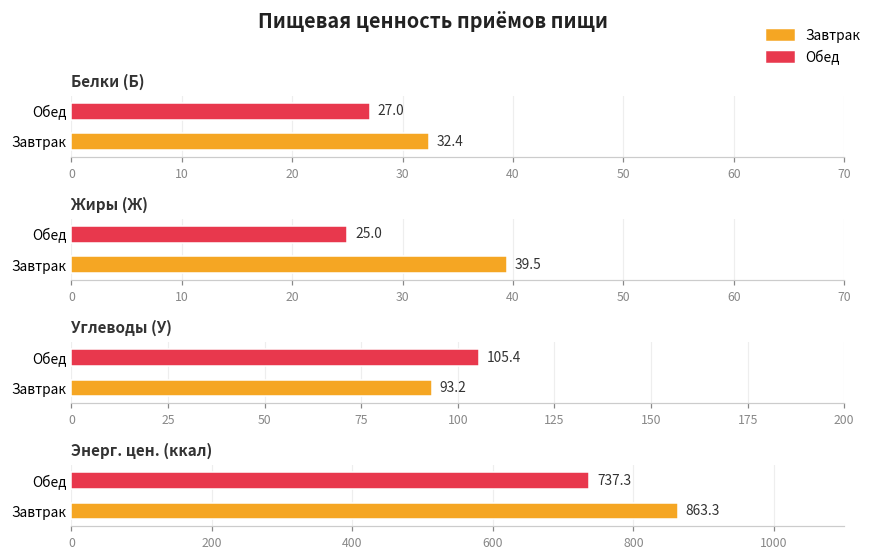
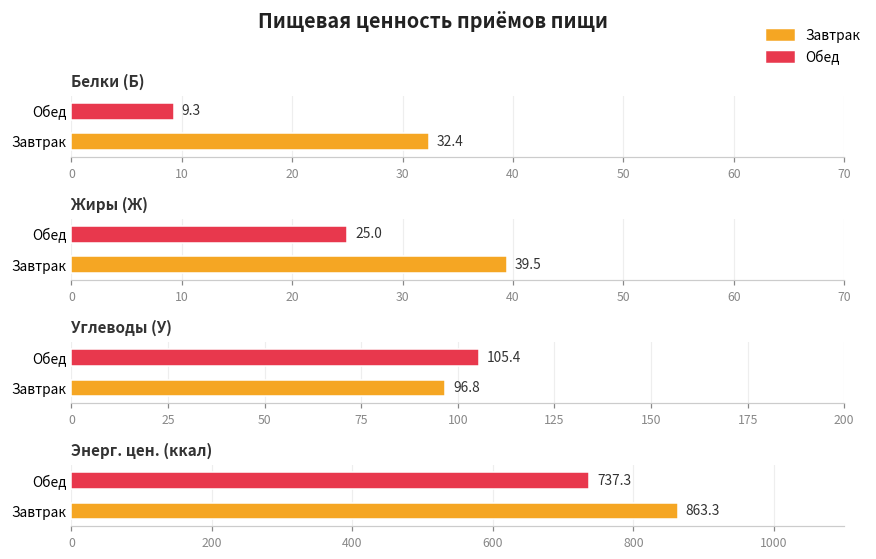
  {
    "Белки (Б)": {
-     "Обед": 27.0,
+     "Обед": 9.3,
      "Завтрак": 32.4
    },
    "Жиры (Ж)": {
      "Обед": 25.0,
      "Завтрак": 39.5
    },
    "Углеводы (У)": {
      "Обед": 105.4,
-     "Завтрак": 93.2
+     "Завтрак": 96.8
    },
    "Энерг. цен. (ккал)": {
      "Обед": 737.3,
      "Завтрак": 863.3
    }
  }
